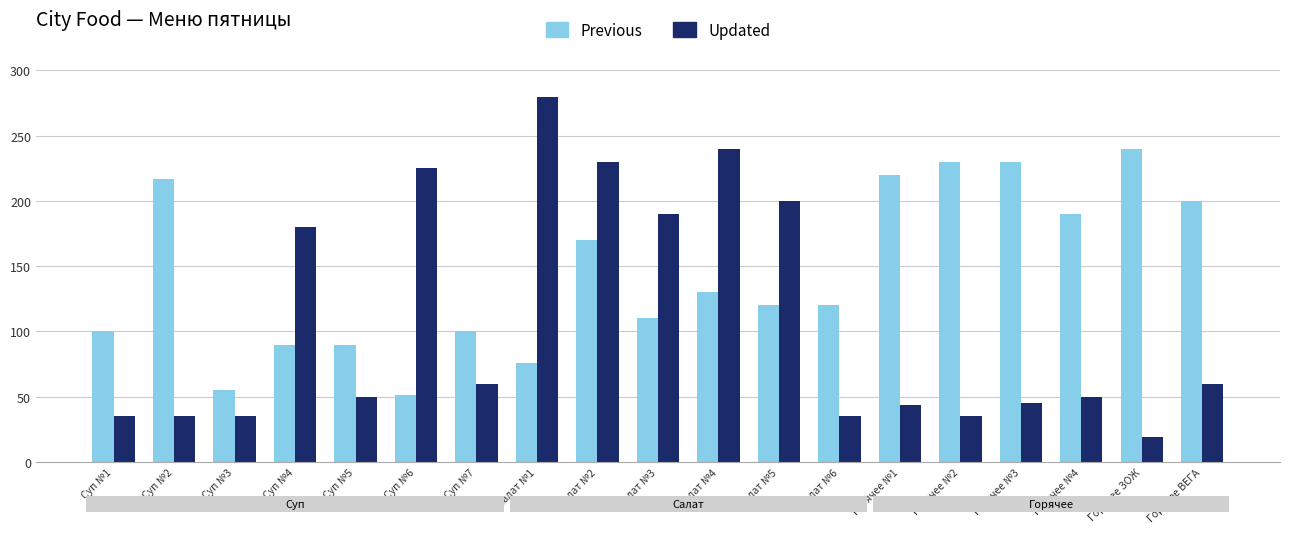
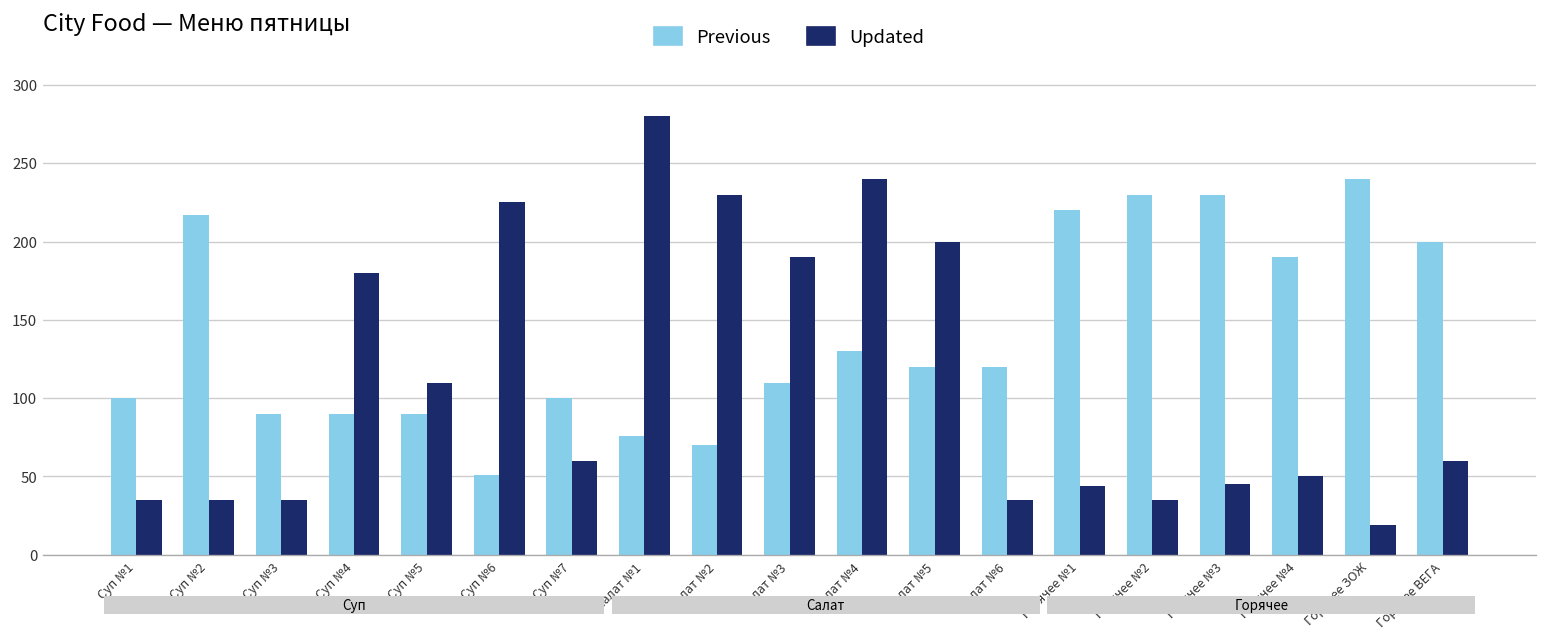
  {
    "Previous": {
      "Суп №1": 100,
      "Суп №2": 217,
-     "Суп №3": 55,
+     "Суп №3": 90,
      "Суп №4": 90,
      "Суп №5": 90,
      "Суп №6": 51,
      "Суп №7": 100,
      "салат №1": 76,
-     "салат №2": 170,
+     "салат №2": 70,
      "салат №3": 110,
      "салат №4": 130,
      "салат №5": 120,
      "салат №6": 120,
      "горячее №1": 220,
      "горячее №2": 230,
      "горячее №3": 230,
      "горячее №4": 190,
      "Горячее ЗОЖ": 240,
      "Горячее ВЕГА": 200
    },
    "Updated": {
      "Суп №1": 35,
      "Суп №2": 35,
      "Суп №3": 35,
      "Суп №4": 180,
-     "Суп №5": 50,
+     "Суп №5": 110,
      "Суп №6": 225,
      "Суп №7": 60,
      "салат №1": 280,
      "салат №2": 230,
      "салат №3": 190,
      "салат №4": 240,
      "салат №5": 200,
      "салат №6": 35,
      "горячее №1": 44,
      "горячее №2": 35,
      "горячее №3": 45,
      "горячее №4": 50,
      "Горячее ЗОЖ": 19,
      "Горячее ВЕГА": 60
    }
  }
